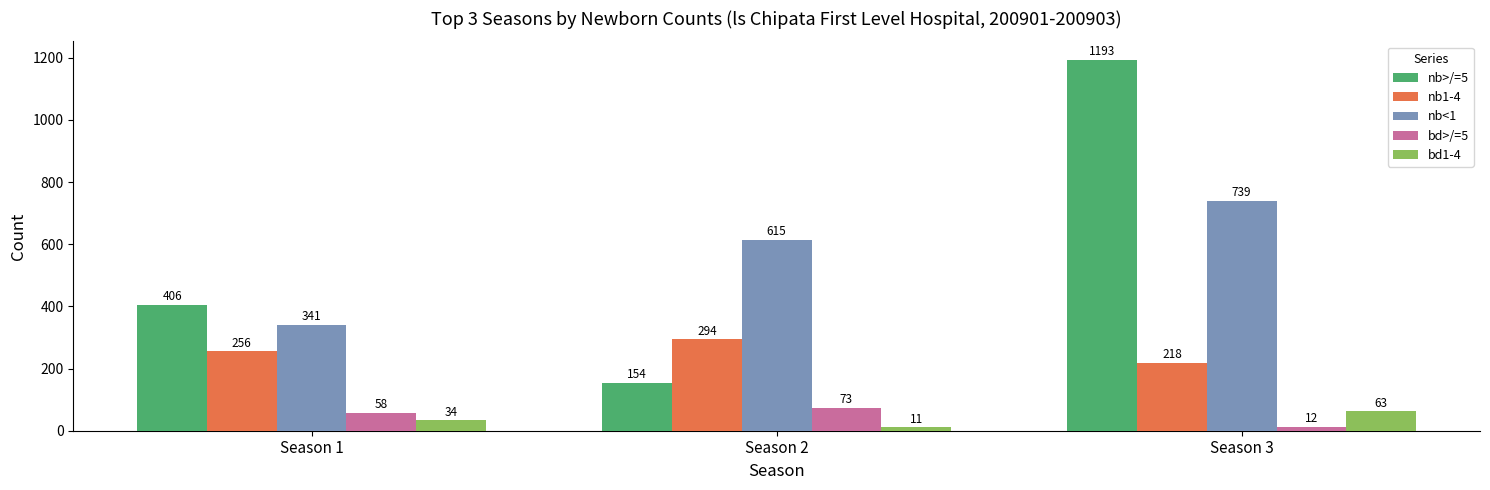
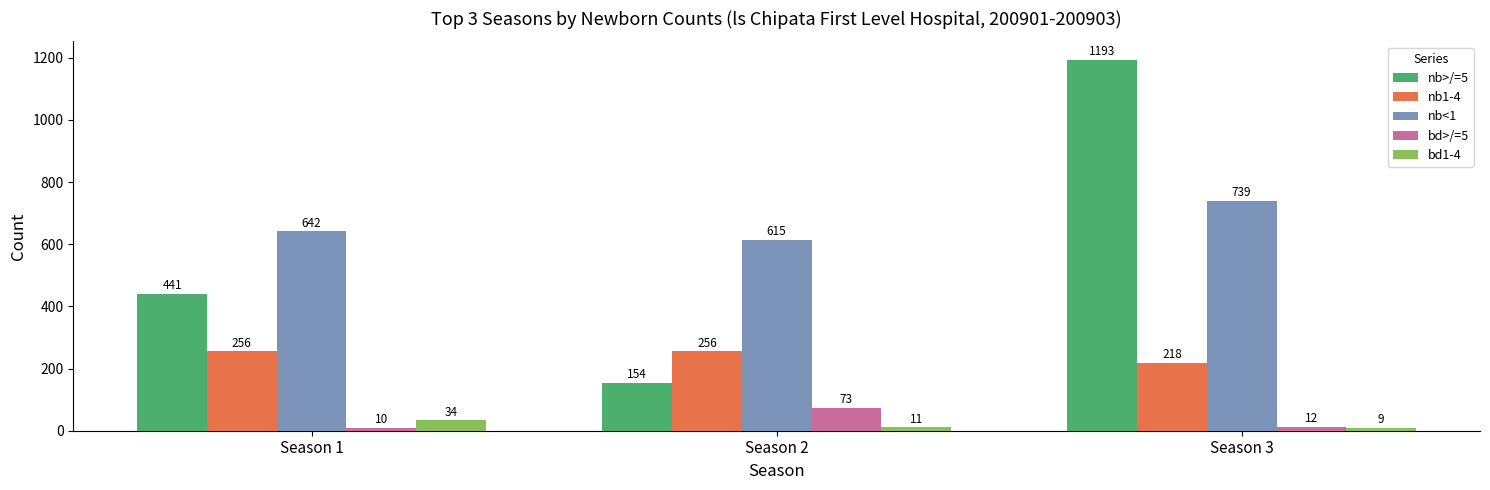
  {
    "nb>/=5": {
-     "Season 1": 406,
+     "Season 1": 441,
      "Season 2": 154,
      "Season 3": 1193
    },
    "nb1-4": {
      "Season 1": 256,
-     "Season 2": 294,
+     "Season 2": 256,
      "Season 3": 218
    },
    "nb<1": {
-     "Season 1": 341,
+     "Season 1": 642,
      "Season 2": 615,
      "Season 3": 739
    },
    "bd>/=5": {
-     "Season 1": 58,
+     "Season 1": 10,
      "Season 2": 73,
      "Season 3": 12
    },
    "bd1-4": {
      "Season 1": 34,
      "Season 2": 11,
-     "Season 3": 63
+     "Season 3": 9
    }
  }
